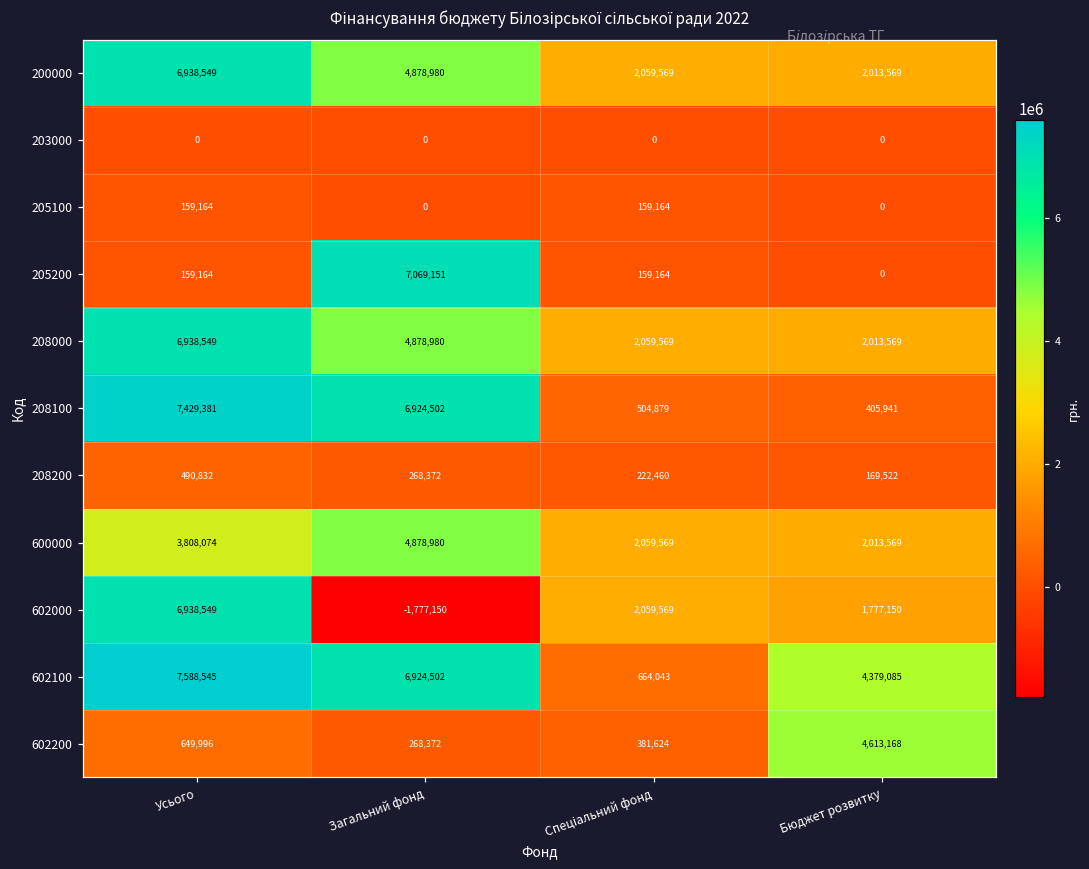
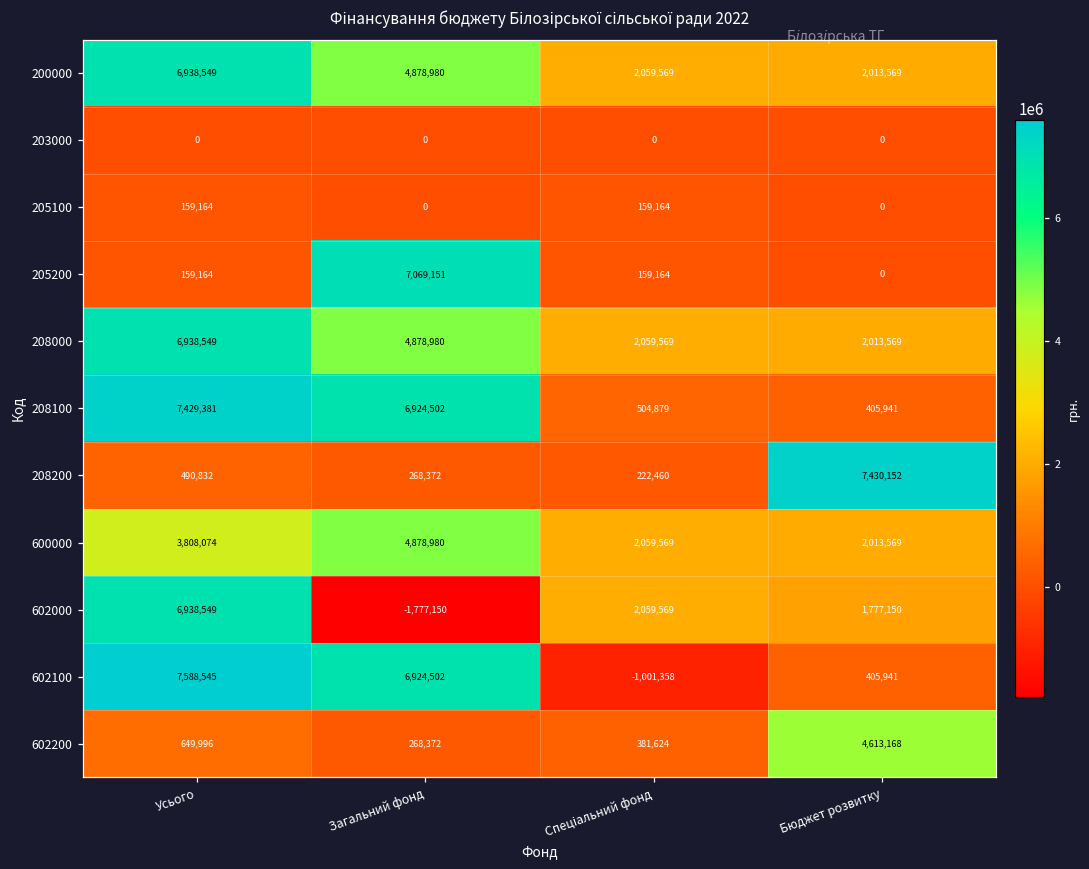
  {
    "200000": {
      "Усього": "6,938,549",
      "Загальний фонд": "4,878,980",
      "Спеціальний фонд": "2,059,569",
      "Бюджет розвитку": "2,013,569"
    },
    "203000": {
      "Усього": "0",
      "Загальний фонд": "0",
      "Спеціальний фонд": "0",
      "Бюджет розвитку": "0"
    },
    "205100": {
      "Усього": "159,164",
      "Загальний фонд": "0",
      "Спеціальний фонд": "159,164",
      "Бюджет розвитку": "0"
    },
    "205200": {
      "Усього": "159,164",
      "Загальний фонд": "7,069,151",
      "Спеціальний фонд": "159,164",
      "Бюджет розвитку": "0"
    },
    "208000": {
      "Усього": "6,938,549",
      "Загальний фонд": "4,878,980",
      "Спеціальний фонд": "2,059,569",
      "Бюджет розвитку": "2,013,569"
    },
    "208100": {
      "Усього": "7,429,381",
      "Загальний фонд": "6,924,502",
      "Спеціальний фонд": "504,879",
      "Бюджет розвитку": "405,941"
    },
    "208200": {
      "Усього": "490,832",
      "Загальний фонд": "268,372",
      "Спеціальний фонд": "222,460",
-     "Бюджет розвитку": "169,522"
+     "Бюджет розвитку": "7,430,152"
    },
    "600000": {
      "Усього": "3,808,074",
      "Загальний фонд": "4,878,980",
      "Спеціальний фонд": "2,059,569",
      "Бюджет розвитку": "2,013,569"
    },
    "602000": {
      "Усього": "6,938,549",
      "Загальний фонд": "-1,777,150",
      "Спеціальний фонд": "2,059,569",
      "Бюджет розвитку": "1,777,150"
    },
    "602100": {
      "Усього": "7,588,545",
      "Загальний фонд": "6,924,502",
-     "Спеціальний фонд": "664,043",
-     "Бюджет розвитку": "4,379,085"
+     "Спеціальний фонд": "-1,001,358",
+     "Бюджет розвитку": "405,941"
    },
    "602200": {
      "Усього": "649,996",
      "Загальний фонд": "268,372",
      "Спеціальний фонд": "381,624",
      "Бюджет розвитку": "4,613,168"
    }
  }
